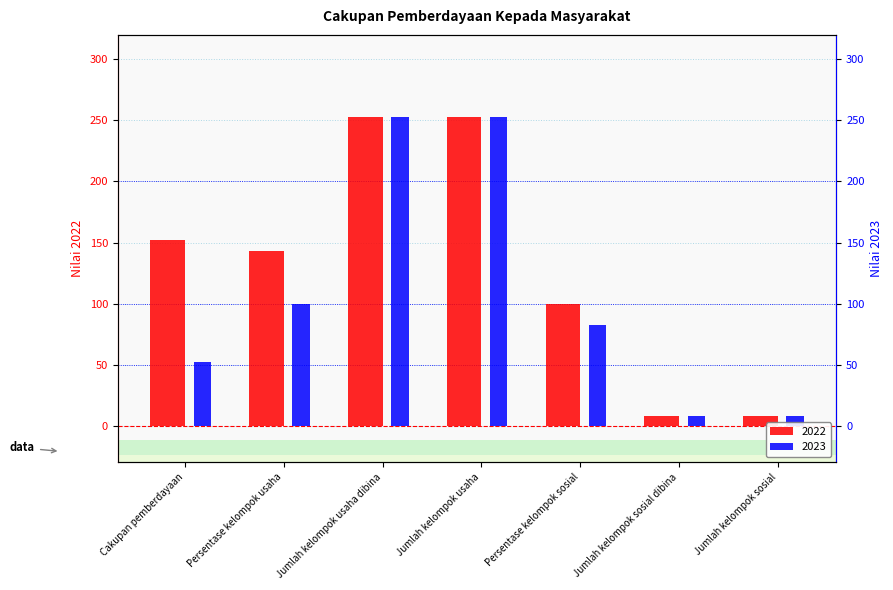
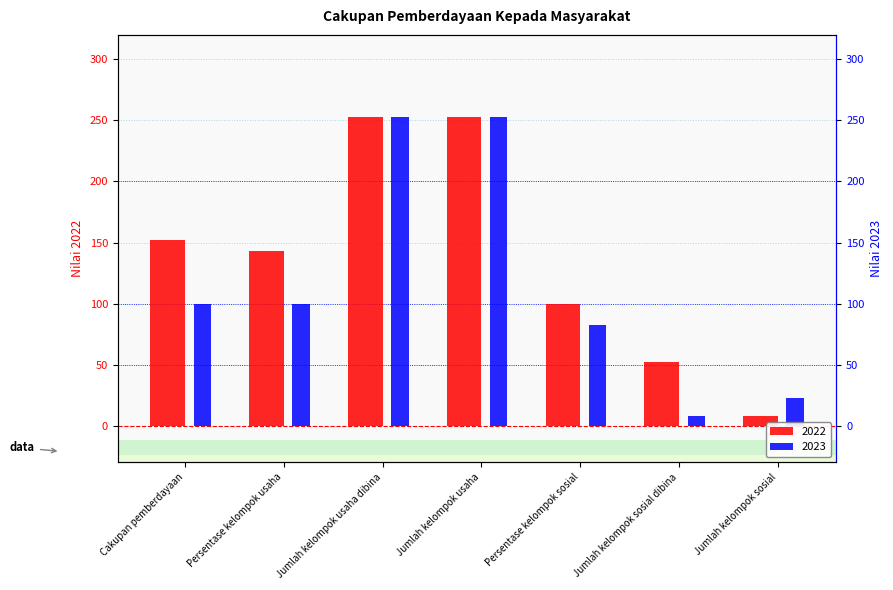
  {
    "2022": {
      "Cakupan pemberdayaan": 152,
      "Persentase kelompok usaha": 143,
      "Jumlah kelompok usaha dibina": 253,
      "Jumlah kelompok usaha": 253,
      "Persentase kelompok sosial": 100,
-     "Jumlah kelompok sosial dibina": 8,
+     "Jumlah kelompok sosial dibina": 53,
      "Jumlah kelompok sosial": 8
    },
    "2023": {
-     "Cakupan pemberdayaan": 52,
+     "Cakupan pemberdayaan": 100,
      "Persentase kelompok usaha": 100,
      "Jumlah kelompok usaha dibina": 253,
      "Jumlah kelompok usaha": 253,
      "Persentase kelompok sosial": 82,
      "Jumlah kelompok sosial dibina": 8,
-     "Jumlah kelompok sosial": 8
+     "Jumlah kelompok sosial": 22
    }
  }
